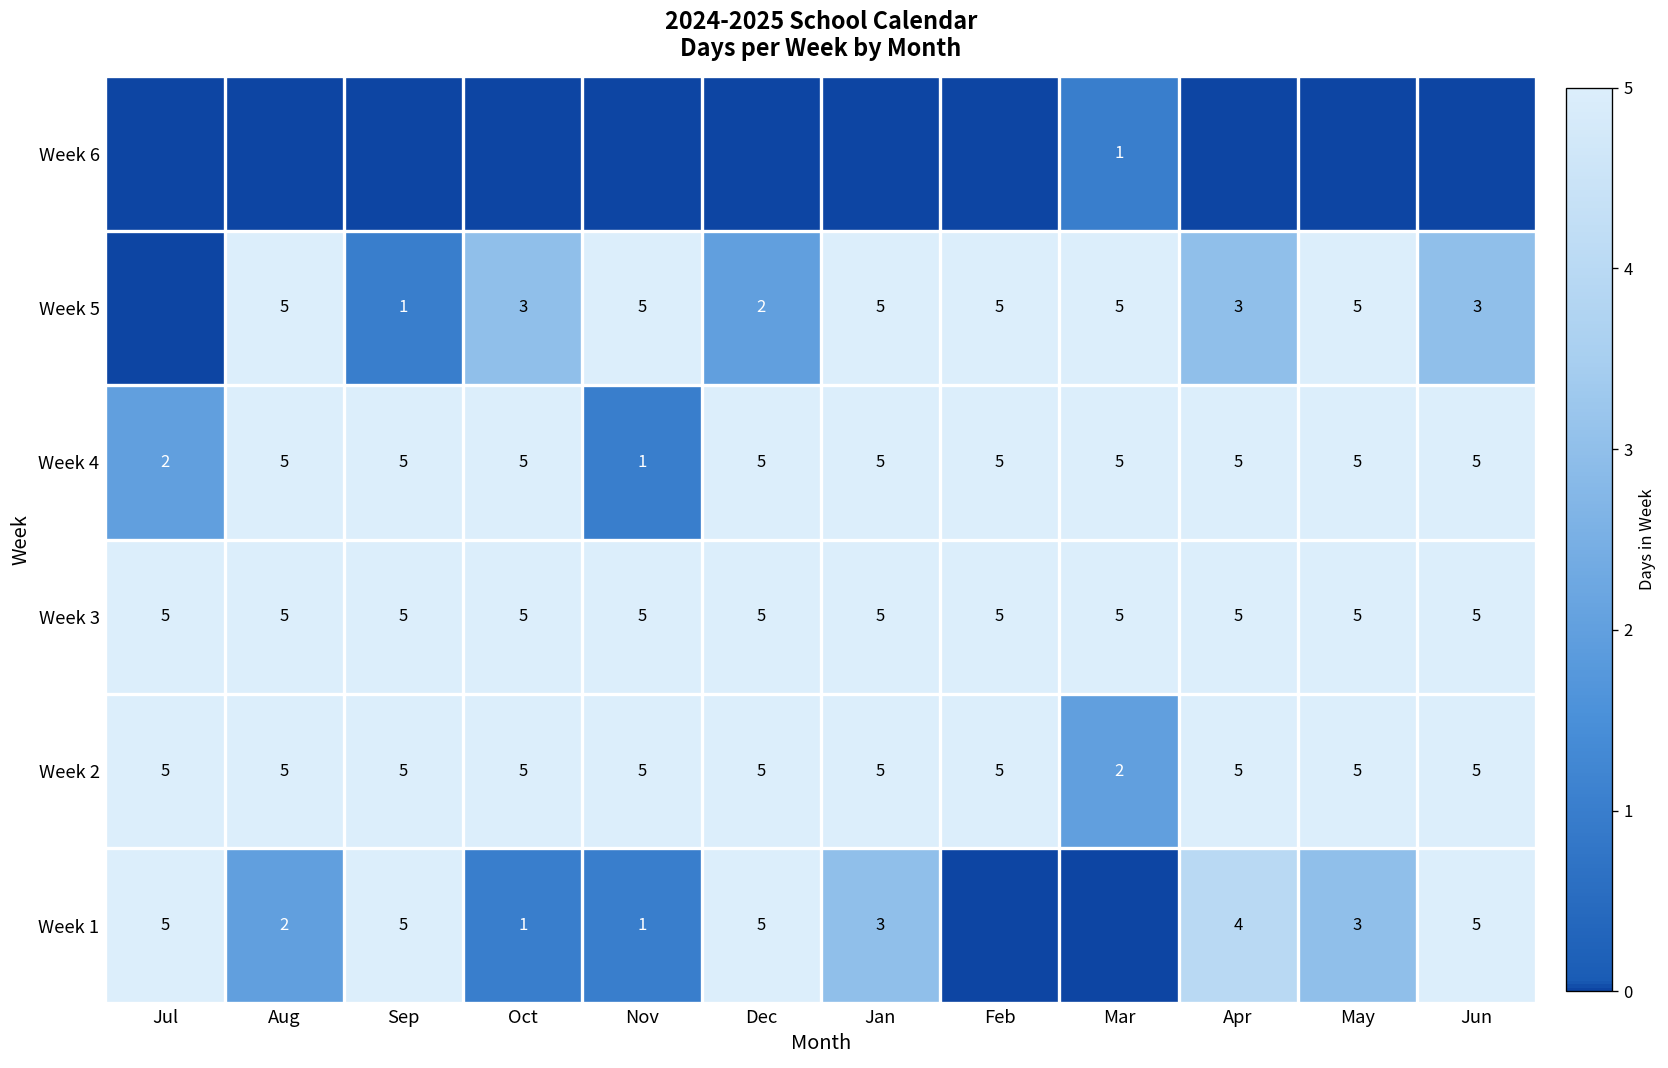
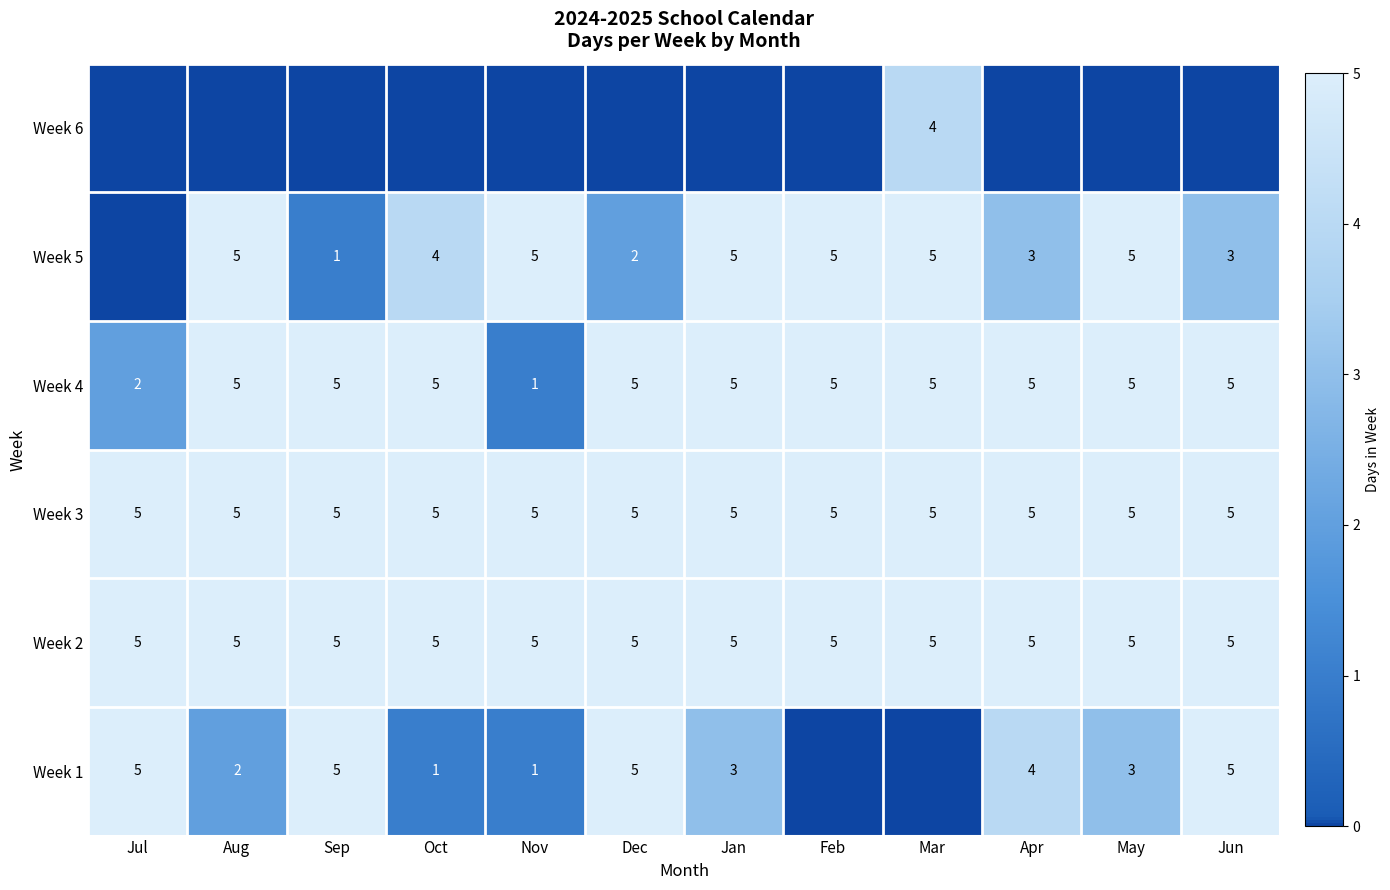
  {
    "Week 6": {
-     "Mar": 1
+     "Mar": 4
    },
    "Week 5": {
      "Aug": 5,
      "Sep": 1,
-     "Oct": 3,
+     "Oct": 4,
      "Nov": 5,
      "Dec": 2,
      "Jan": 5,
      "Feb": 5,
      "Mar": 5,
      "Apr": 3,
      "May": 5,
      "Jun": 3
    },
    "Week 4": {
      "Jul": 2,
      "Aug": 5,
      "Sep": 5,
      "Oct": 5,
      "Nov": 1,
      "Dec": 5,
      "Jan": 5,
      "Feb": 5,
      "Mar": 5,
      "Apr": 5,
      "May": 5,
      "Jun": 5
    },
    "Week 3": {
      "Jul": 5,
      "Aug": 5,
      "Sep": 5,
      "Oct": 5,
      "Nov": 5,
      "Dec": 5,
      "Jan": 5,
      "Feb": 5,
      "Mar": 5,
      "Apr": 5,
      "May": 5,
      "Jun": 5
    },
    "Week 2": {
      "Jul": 5,
      "Aug": 5,
      "Sep": 5,
      "Oct": 5,
      "Nov": 5,
      "Dec": 5,
      "Jan": 5,
      "Feb": 5,
-     "Mar": 2,
+     "Mar": 5,
      "Apr": 5,
      "May": 5,
      "Jun": 5
    },
    "Week 1": {
      "Jul": 5,
      "Aug": 2,
      "Sep": 5,
      "Oct": 1,
      "Nov": 1,
      "Dec": 5,
      "Jan": 3,
      "Apr": 4,
      "May": 3,
      "Jun": 5
    }
  }
